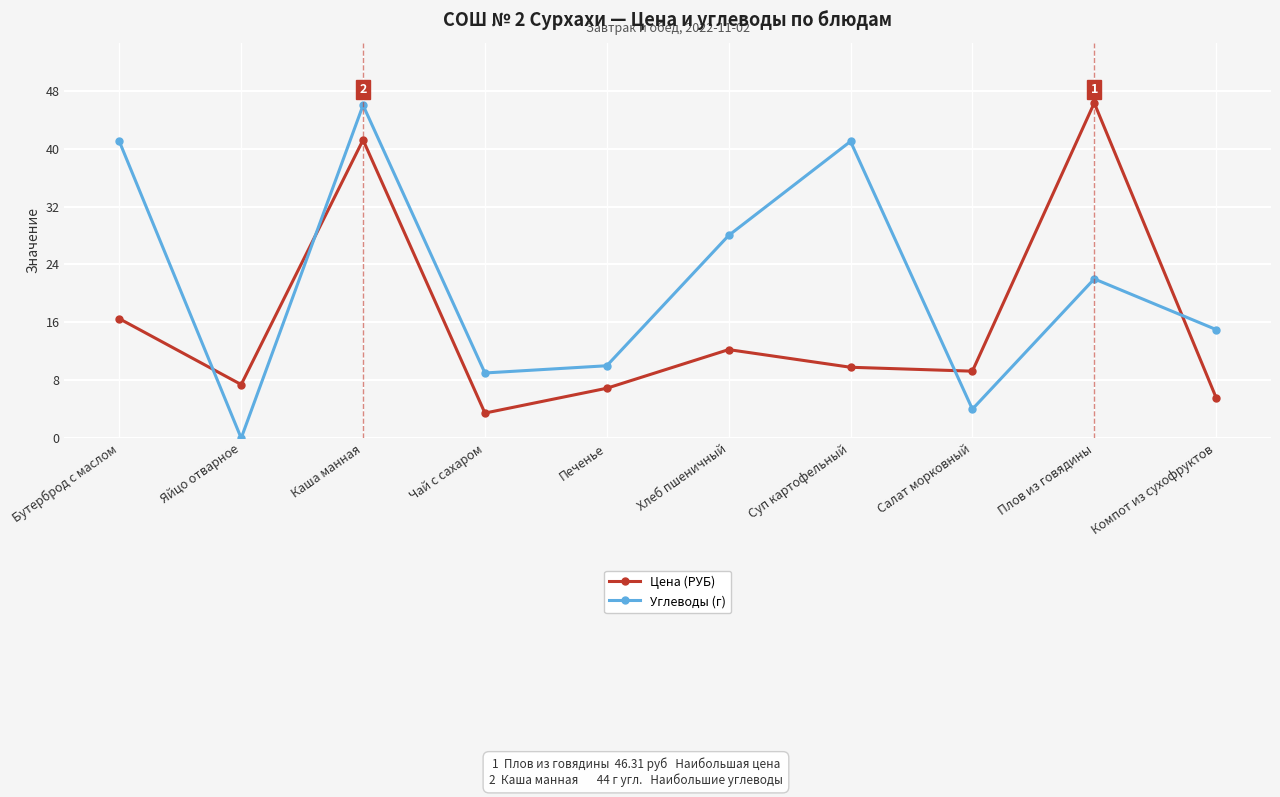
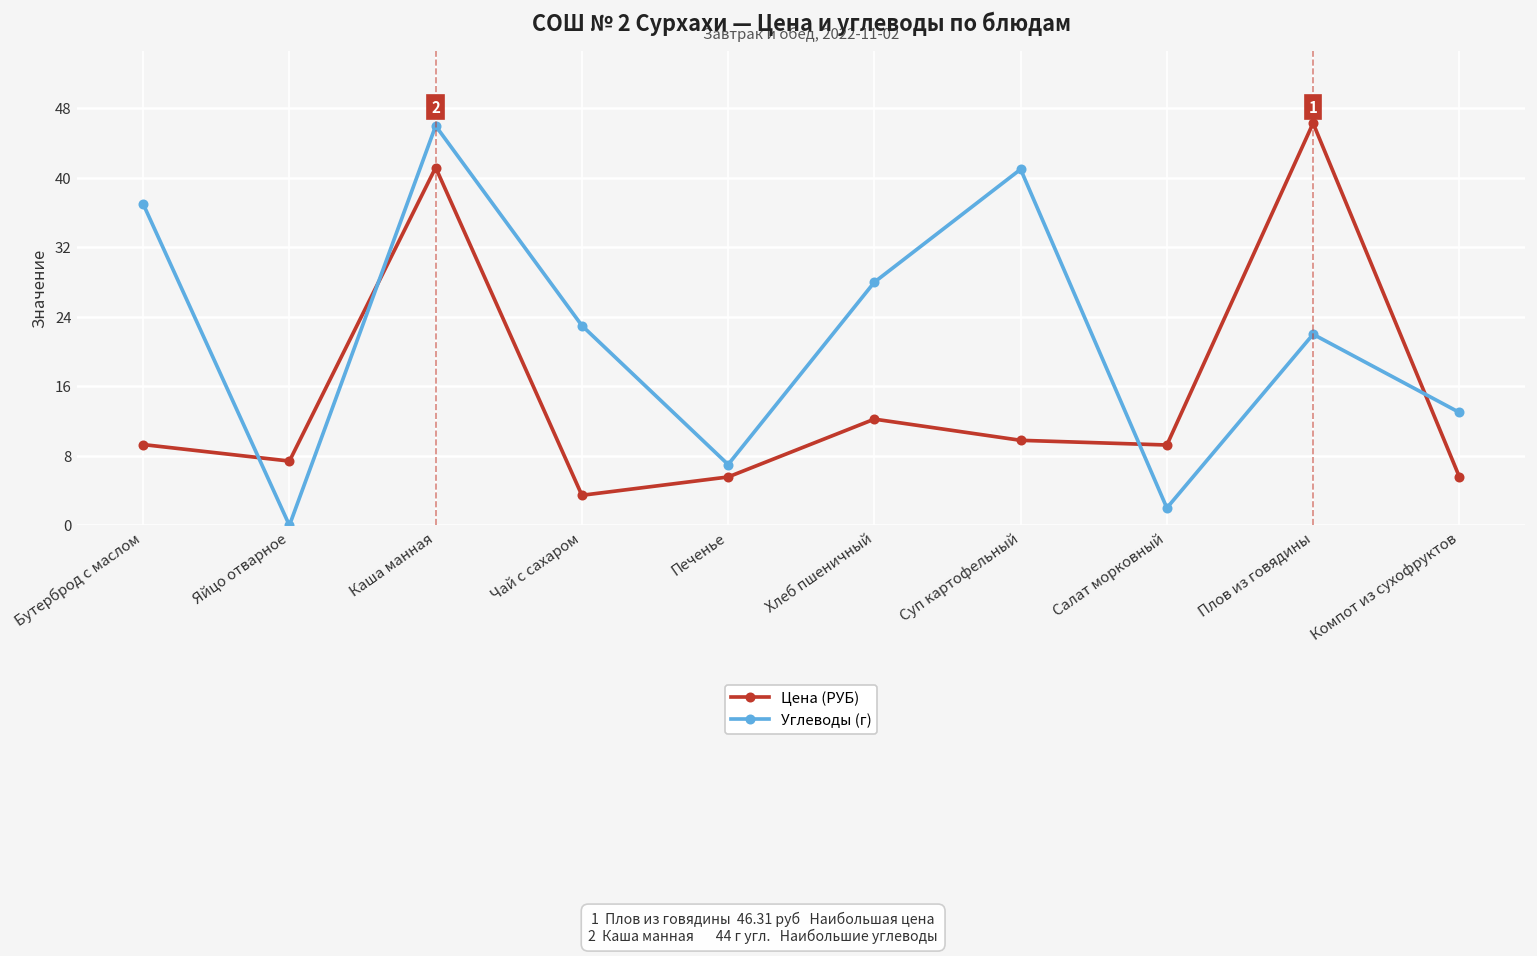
  {
    "Цена (РУБ)": {
-     "Бутерброд с маслом": 17,
+     "Бутерброд с маслом": 9,
      "Яйцо отварное": 7,
      "Каша манная": 41,
      "Чай с сахаром": 3,
-     "Печенье": 7,
+     "Печенье": 6,
      "Хлеб пшеничный": 12,
      "Суп картофельный": 10,
      "Салат морковный": 9,
      "Компот из сухофруктов": 6
    },
    "Углеводы (г)": {
-     "Бутерброд с маслом": 41,
+     "Бутерброд с маслом": 37,
      "Яйцо отварное": 0,
-     "Чай с сахаром": 9,
-     "Печенье": 10,
+     "Чай с сахаром": 23,
+     "Печенье": 7,
      "Хлеб пшеничный": 28,
      "Суп картофельный": 41,
-     "Салат морковный": 4,
+     "Салат морковный": 2,
      "Плов из говядины": 22,
-     "Компот из сухофруктов": 15
+     "Компот из сухофруктов": 13
    }
  }
